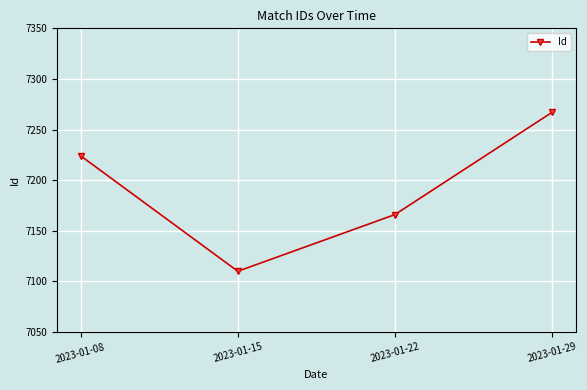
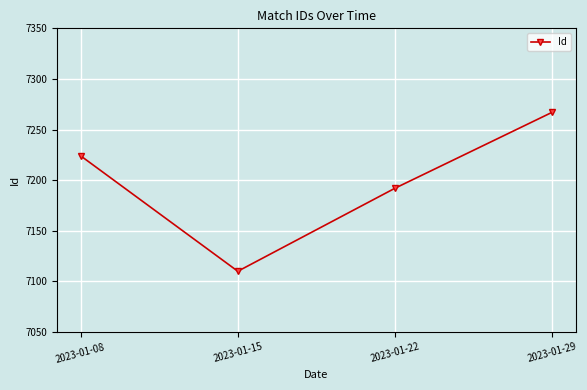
  {
    "2023-01-08": 7224,
    "2023-01-15": 7110,
-   "2023-01-22": 7166,
+   "2023-01-22": 7192,
    "2023-01-29": 7267
  }
